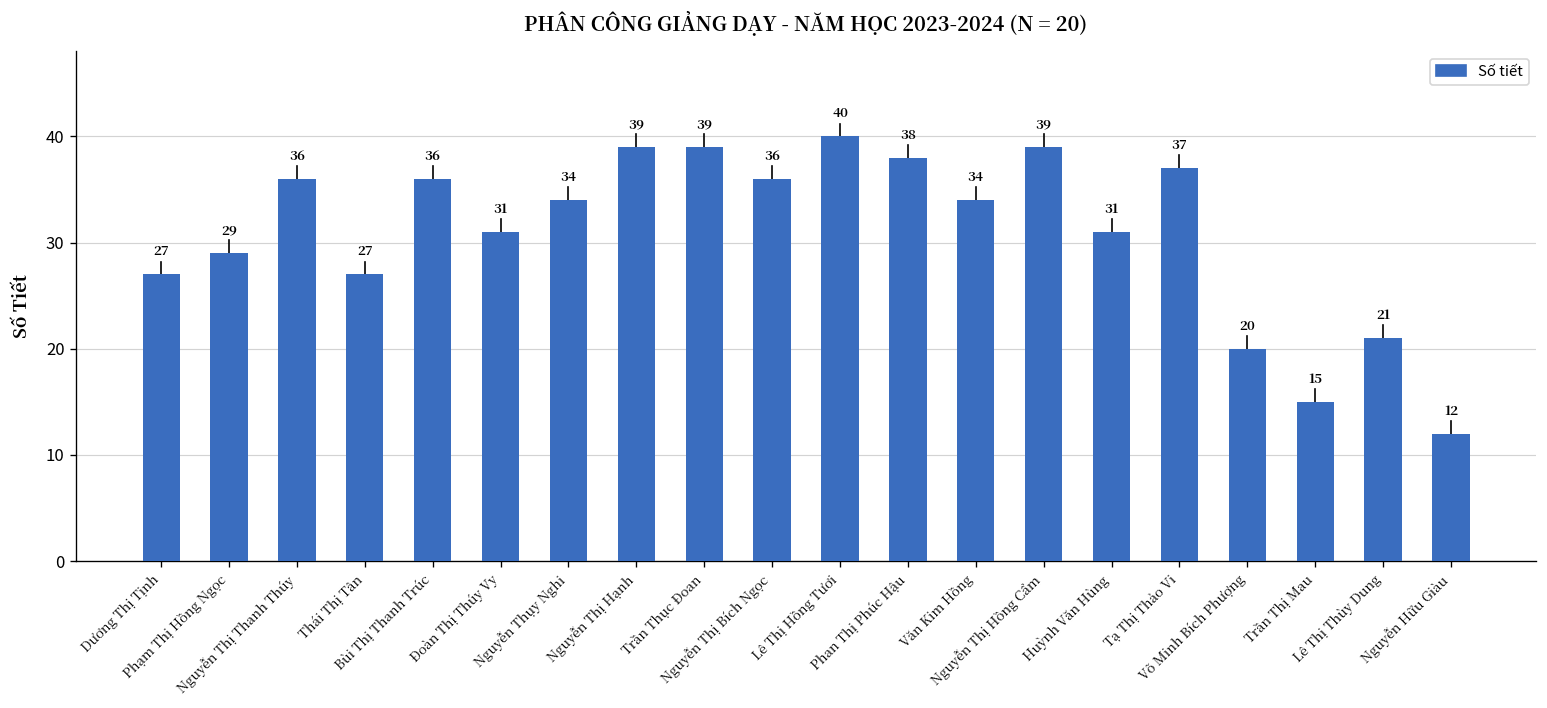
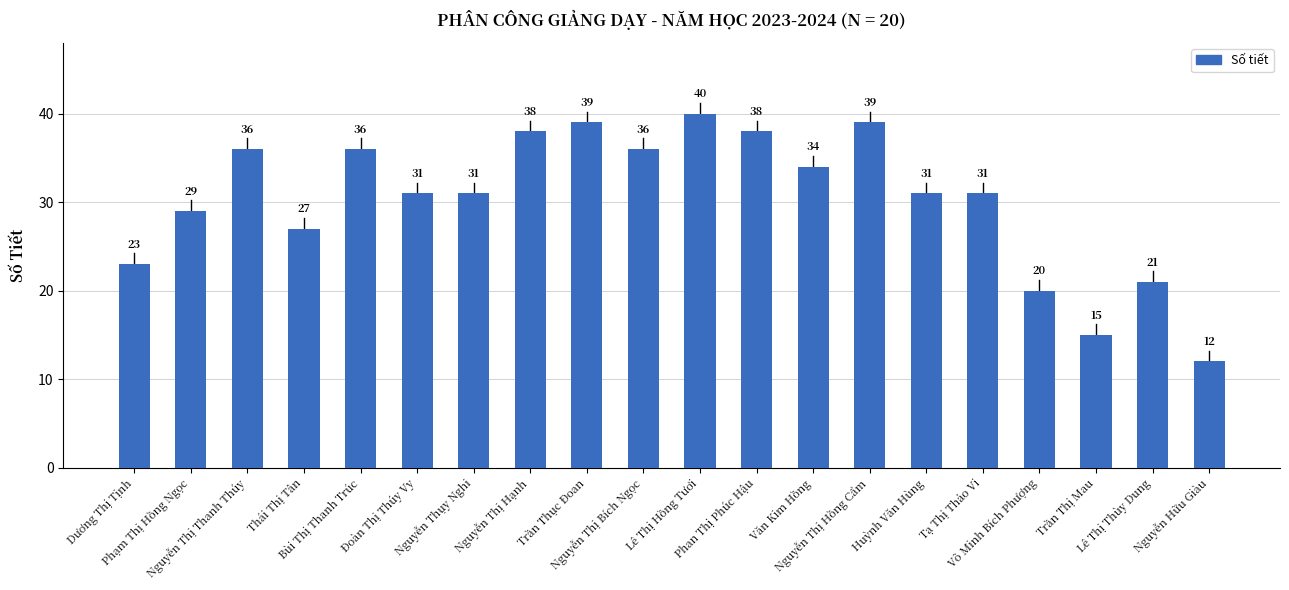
  {
    "Số tiết": {
-     "Dương Thị Tịnh": 27,
+     "Dương Thị Tịnh": 23,
      "Phạm Thị Hồng Ngọc": 29,
      "Nguyễn Thị Thanh Thúy": 36,
      "Thái Thị Tân": 27,
      "Bùi Thị Thanh Trúc": 36,
      "Đoàn Thị Thúy Vy": 31,
-     "Nguyễn Thụy Nghi": 34,
-     "Nguyễn Thị Hạnh": 39,
+     "Nguyễn Thụy Nghi": 31,
+     "Nguyễn Thị Hạnh": 38,
      "Trần Thục Đoan": 39,
      "Nguyễn Thị Bích Ngọc": 36,
      "Lê Thị Hồng Tươi": 40,
      "Phan Thị Phúc Hậu": 38,
      "Văn Kim Hồng": 34,
      "Nguyễn Thị Hồng Cẩm": 39,
      "Huỳnh Văn Hùng": 31,
-     "Tạ Thị Thảo Vi": 37,
+     "Tạ Thị Thảo Vi": 31,
      "Võ Minh Bích Phượng": 20,
      "Trần Thị Mau": 15,
      "Lê Thị Thùy Dung": 21,
      "Nguyễn Hữu Giàu": 12
    }
  }
